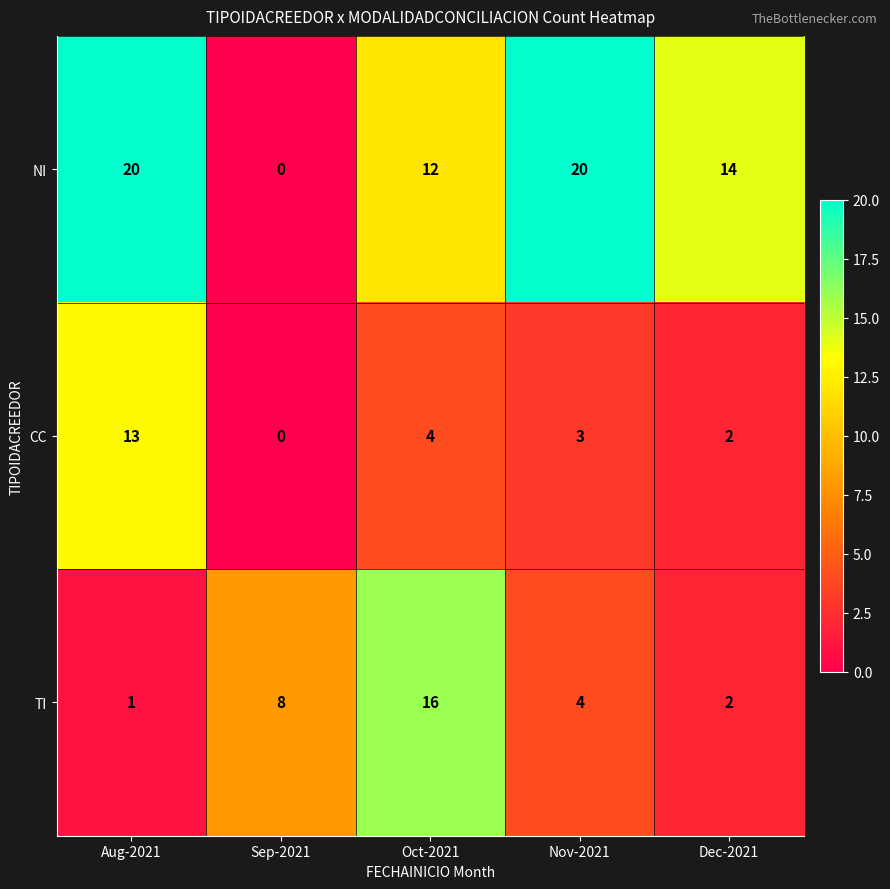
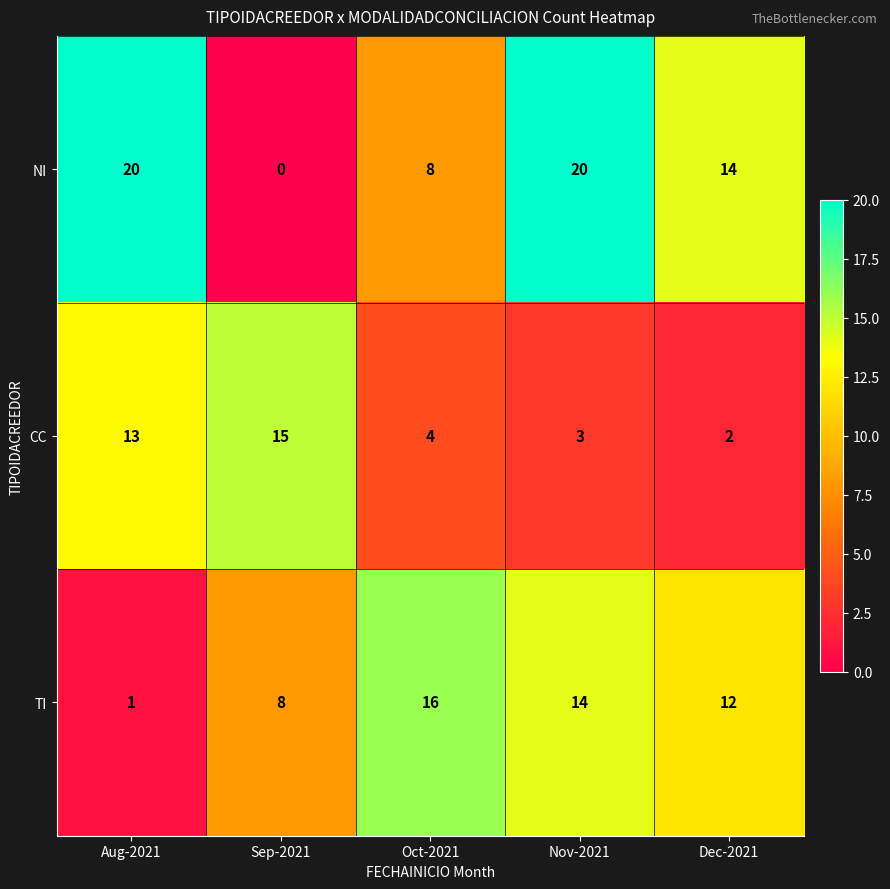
  {
    "NI": {
      "Aug-2021": 20,
      "Sep-2021": 0,
-     "Oct-2021": 12,
+     "Oct-2021": 8,
      "Nov-2021": 20,
      "Dec-2021": 14
    },
    "CC": {
      "Aug-2021": 13,
-     "Sep-2021": 0,
+     "Sep-2021": 15,
      "Oct-2021": 4,
      "Nov-2021": 3,
      "Dec-2021": 2
    },
    "TI": {
      "Aug-2021": 1,
      "Sep-2021": 8,
      "Oct-2021": 16,
-     "Nov-2021": 4,
-     "Dec-2021": 2
+     "Nov-2021": 14,
+     "Dec-2021": 12
    }
  }
